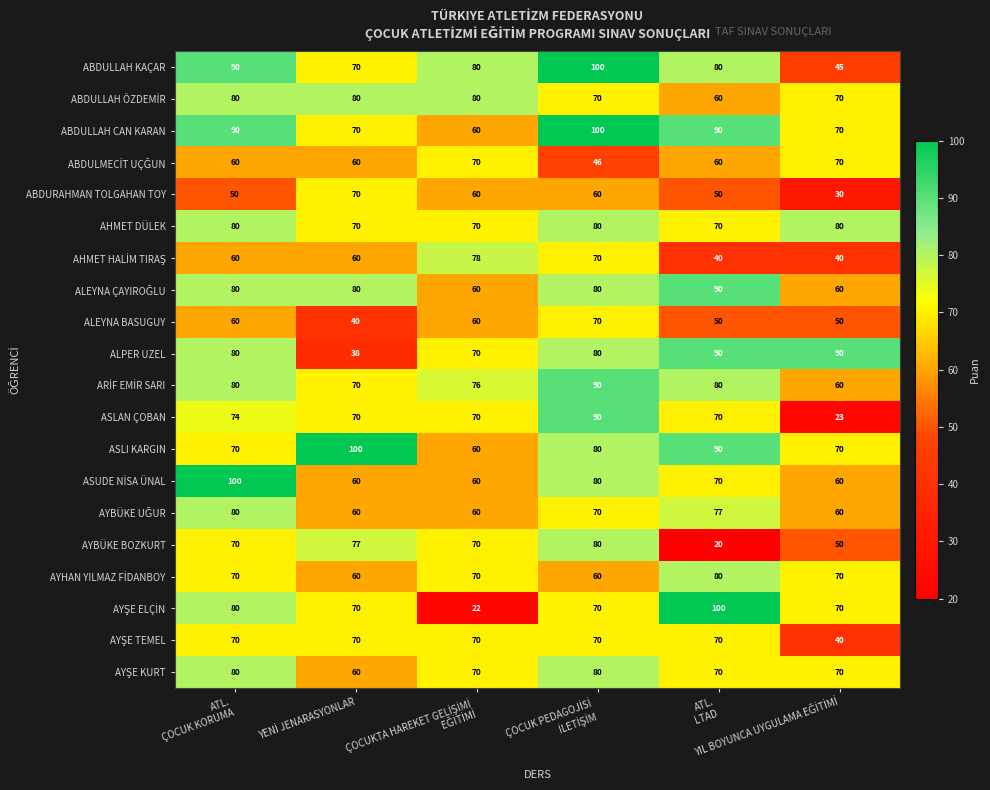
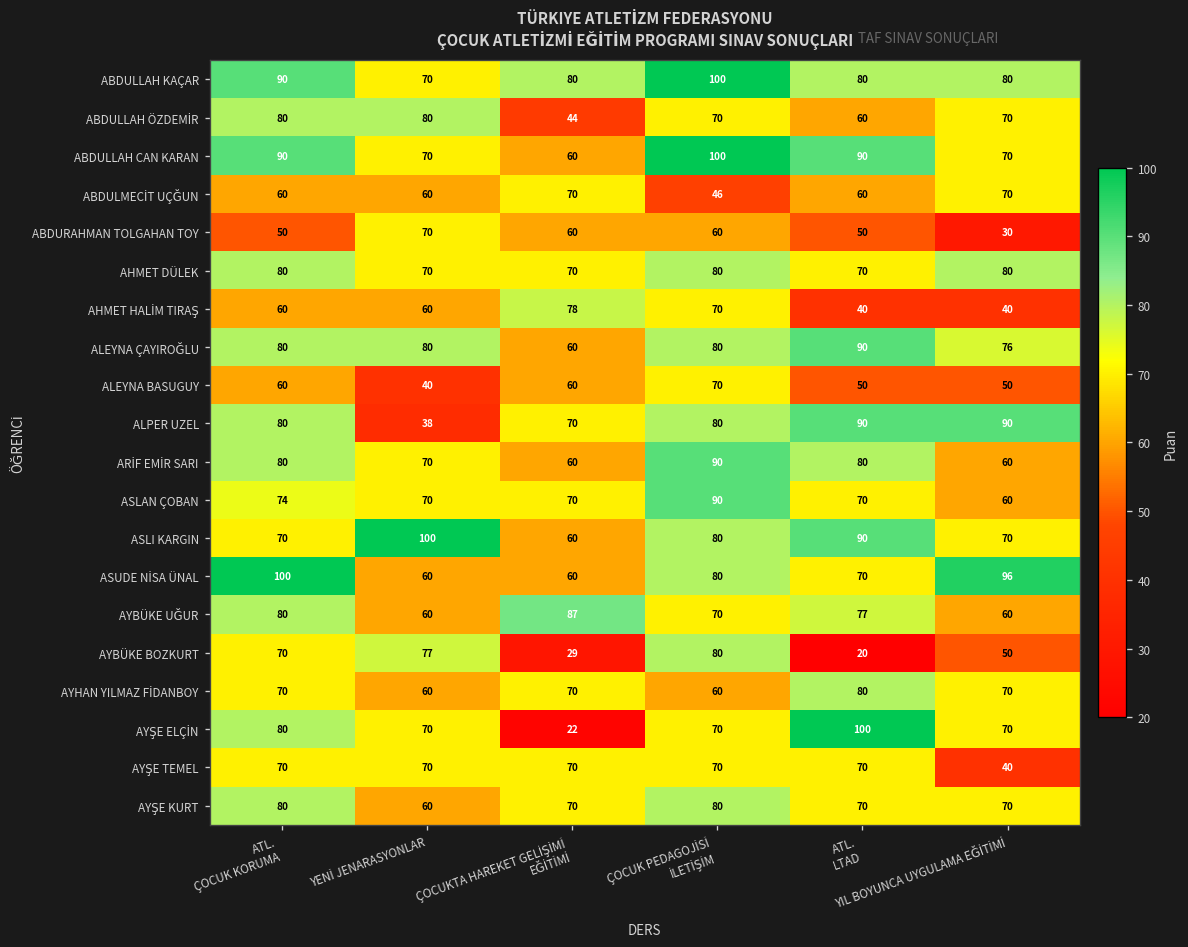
  {
    "ABDULLAH KAÇAR": {
      "ATL. ÇOCUK KORUMA": 90,
      "YENİ JENARASYONLAR": 70,
      "ÇOCUKTA HAREKET GELİŞİMİ EĞİTİMİ": 80,
      "ÇOCUK PEDAGOJİSİ İLETİŞİM": 100,
      "ATL. LTAD": 80,
-     "YIL BOYUNCA UYGULAMA EĞİTİMİ": 45
+     "YIL BOYUNCA UYGULAMA EĞİTİMİ": 80
    },
    "ABDULLAH ÖZDEMİR": {
      "ATL. ÇOCUK KORUMA": 80,
      "YENİ JENARASYONLAR": 80,
-     "ÇOCUKTA HAREKET GELİŞİMİ EĞİTİMİ": 80,
+     "ÇOCUKTA HAREKET GELİŞİMİ EĞİTİMİ": 44,
      "ÇOCUK PEDAGOJİSİ İLETİŞİM": 70,
      "ATL. LTAD": 60,
      "YIL BOYUNCA UYGULAMA EĞİTİMİ": 70
    },
    "ABDULLAH CAN KARAN": {
      "ATL. ÇOCUK KORUMA": 90,
      "YENİ JENARASYONLAR": 70,
      "ÇOCUKTA HAREKET GELİŞİMİ EĞİTİMİ": 60,
      "ÇOCUK PEDAGOJİSİ İLETİŞİM": 100,
      "ATL. LTAD": 90,
      "YIL BOYUNCA UYGULAMA EĞİTİMİ": 70
    },
    "ABDULMECİT UÇĞUN": {
      "ATL. ÇOCUK KORUMA": 60,
      "YENİ JENARASYONLAR": 60,
      "ÇOCUKTA HAREKET GELİŞİMİ EĞİTİMİ": 70,
      "ÇOCUK PEDAGOJİSİ İLETİŞİM": 46,
      "ATL. LTAD": 60,
      "YIL BOYUNCA UYGULAMA EĞİTİMİ": 70
    },
    "ABDURAHMAN TOLGAHAN TOY": {
      "ATL. ÇOCUK KORUMA": 50,
      "YENİ JENARASYONLAR": 70,
      "ÇOCUKTA HAREKET GELİŞİMİ EĞİTİMİ": 60,
      "ÇOCUK PEDAGOJİSİ İLETİŞİM": 60,
      "ATL. LTAD": 50,
      "YIL BOYUNCA UYGULAMA EĞİTİMİ": 30
    },
    "AHMET DÜLEK": {
      "ATL. ÇOCUK KORUMA": 80,
      "YENİ JENARASYONLAR": 70,
      "ÇOCUKTA HAREKET GELİŞİMİ EĞİTİMİ": 70,
      "ÇOCUK PEDAGOJİSİ İLETİŞİM": 80,
      "ATL. LTAD": 70,
      "YIL BOYUNCA UYGULAMA EĞİTİMİ": 80
    },
    "AHMET HALİM TIRAŞ": {
      "ATL. ÇOCUK KORUMA": 60,
      "YENİ JENARASYONLAR": 60,
      "ÇOCUKTA HAREKET GELİŞİMİ EĞİTİMİ": 78,
      "ÇOCUK PEDAGOJİSİ İLETİŞİM": 70,
      "ATL. LTAD": 40,
      "YIL BOYUNCA UYGULAMA EĞİTİMİ": 40
    },
    "ALEYNA ÇAYIROĞLU": {
      "ATL. ÇOCUK KORUMA": 80,
      "YENİ JENARASYONLAR": 80,
      "ÇOCUKTA HAREKET GELİŞİMİ EĞİTİMİ": 60,
      "ÇOCUK PEDAGOJİSİ İLETİŞİM": 80,
      "ATL. LTAD": 90,
-     "YIL BOYUNCA UYGULAMA EĞİTİMİ": 60
+     "YIL BOYUNCA UYGULAMA EĞİTİMİ": 76
    },
    "ALEYNA BASUGUY": {
      "ATL. ÇOCUK KORUMA": 60,
      "YENİ JENARASYONLAR": 40,
      "ÇOCUKTA HAREKET GELİŞİMİ EĞİTİMİ": 60,
      "ÇOCUK PEDAGOJİSİ İLETİŞİM": 70,
      "ATL. LTAD": 50,
      "YIL BOYUNCA UYGULAMA EĞİTİMİ": 50
    },
    "ALPER UZEL": {
      "ATL. ÇOCUK KORUMA": 80,
      "YENİ JENARASYONLAR": 38,
      "ÇOCUKTA HAREKET GELİŞİMİ EĞİTİMİ": 70,
      "ÇOCUK PEDAGOJİSİ İLETİŞİM": 80,
      "ATL. LTAD": 90,
      "YIL BOYUNCA UYGULAMA EĞİTİMİ": 90
    },
    "ARİF EMİR SARI": {
      "ATL. ÇOCUK KORUMA": 80,
      "YENİ JENARASYONLAR": 70,
-     "ÇOCUKTA HAREKET GELİŞİMİ EĞİTİMİ": 76,
+     "ÇOCUKTA HAREKET GELİŞİMİ EĞİTİMİ": 60,
      "ÇOCUK PEDAGOJİSİ İLETİŞİM": 90,
      "ATL. LTAD": 80,
      "YIL BOYUNCA UYGULAMA EĞİTİMİ": 60
    },
    "ASLAN ÇOBAN": {
      "ATL. ÇOCUK KORUMA": 74,
      "YENİ JENARASYONLAR": 70,
      "ÇOCUKTA HAREKET GELİŞİMİ EĞİTİMİ": 70,
      "ÇOCUK PEDAGOJİSİ İLETİŞİM": 90,
      "ATL. LTAD": 70,
-     "YIL BOYUNCA UYGULAMA EĞİTİMİ": 23
+     "YIL BOYUNCA UYGULAMA EĞİTİMİ": 60
    },
    "ASLI KARGIN": {
      "ATL. ÇOCUK KORUMA": 70,
      "YENİ JENARASYONLAR": 100,
      "ÇOCUKTA HAREKET GELİŞİMİ EĞİTİMİ": 60,
      "ÇOCUK PEDAGOJİSİ İLETİŞİM": 80,
      "ATL. LTAD": 90,
      "YIL BOYUNCA UYGULAMA EĞİTİMİ": 70
    },
    "ASUDE NİSA ÜNAL": {
      "ATL. ÇOCUK KORUMA": 100,
      "YENİ JENARASYONLAR": 60,
      "ÇOCUKTA HAREKET GELİŞİMİ EĞİTİMİ": 60,
      "ÇOCUK PEDAGOJİSİ İLETİŞİM": 80,
      "ATL. LTAD": 70,
-     "YIL BOYUNCA UYGULAMA EĞİTİMİ": 60
+     "YIL BOYUNCA UYGULAMA EĞİTİMİ": 96
    },
    "AYBÜKE UĞUR": {
      "ATL. ÇOCUK KORUMA": 80,
      "YENİ JENARASYONLAR": 60,
-     "ÇOCUKTA HAREKET GELİŞİMİ EĞİTİMİ": 60,
+     "ÇOCUKTA HAREKET GELİŞİMİ EĞİTİMİ": 87,
      "ÇOCUK PEDAGOJİSİ İLETİŞİM": 70,
      "ATL. LTAD": 77,
      "YIL BOYUNCA UYGULAMA EĞİTİMİ": 60
    },
    "AYBÜKE BOZKURT": {
      "ATL. ÇOCUK KORUMA": 70,
      "YENİ JENARASYONLAR": 77,
-     "ÇOCUKTA HAREKET GELİŞİMİ EĞİTİMİ": 70,
+     "ÇOCUKTA HAREKET GELİŞİMİ EĞİTİMİ": 29,
      "ÇOCUK PEDAGOJİSİ İLETİŞİM": 80,
      "ATL. LTAD": 20,
      "YIL BOYUNCA UYGULAMA EĞİTİMİ": 50
    },
    "AYHAN YILMAZ FİDANBOY": {
      "ATL. ÇOCUK KORUMA": 70,
      "YENİ JENARASYONLAR": 60,
      "ÇOCUKTA HAREKET GELİŞİMİ EĞİTİMİ": 70,
      "ÇOCUK PEDAGOJİSİ İLETİŞİM": 60,
      "ATL. LTAD": 80,
      "YIL BOYUNCA UYGULAMA EĞİTİMİ": 70
    },
    "AYŞE ELÇİN": {
      "ATL. ÇOCUK KORUMA": 80,
      "YENİ JENARASYONLAR": 70,
      "ÇOCUKTA HAREKET GELİŞİMİ EĞİTİMİ": 22,
      "ÇOCUK PEDAGOJİSİ İLETİŞİM": 70,
      "ATL. LTAD": 100,
      "YIL BOYUNCA UYGULAMA EĞİTİMİ": 70
    },
    "AYŞE TEMEL": {
      "ATL. ÇOCUK KORUMA": 70,
      "YENİ JENARASYONLAR": 70,
      "ÇOCUKTA HAREKET GELİŞİMİ EĞİTİMİ": 70,
      "ÇOCUK PEDAGOJİSİ İLETİŞİM": 70,
      "ATL. LTAD": 70,
      "YIL BOYUNCA UYGULAMA EĞİTİMİ": 40
    },
    "AYŞE KURT": {
      "ATL. ÇOCUK KORUMA": 80,
      "YENİ JENARASYONLAR": 60,
      "ÇOCUKTA HAREKET GELİŞİMİ EĞİTİMİ": 70,
      "ÇOCUK PEDAGOJİSİ İLETİŞİM": 80,
      "ATL. LTAD": 70,
      "YIL BOYUNCA UYGULAMA EĞİTİMİ": 70
    }
  }
